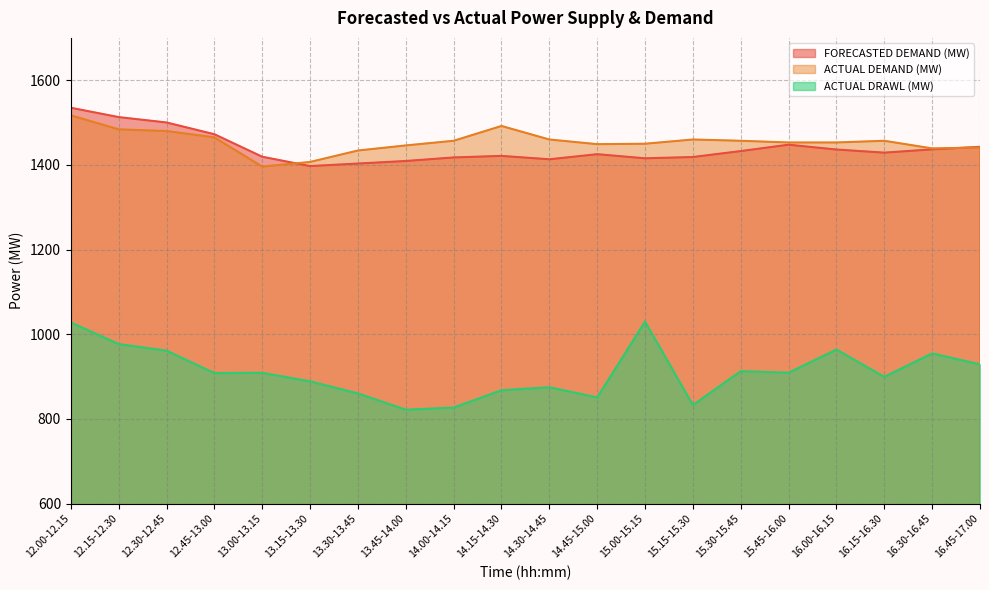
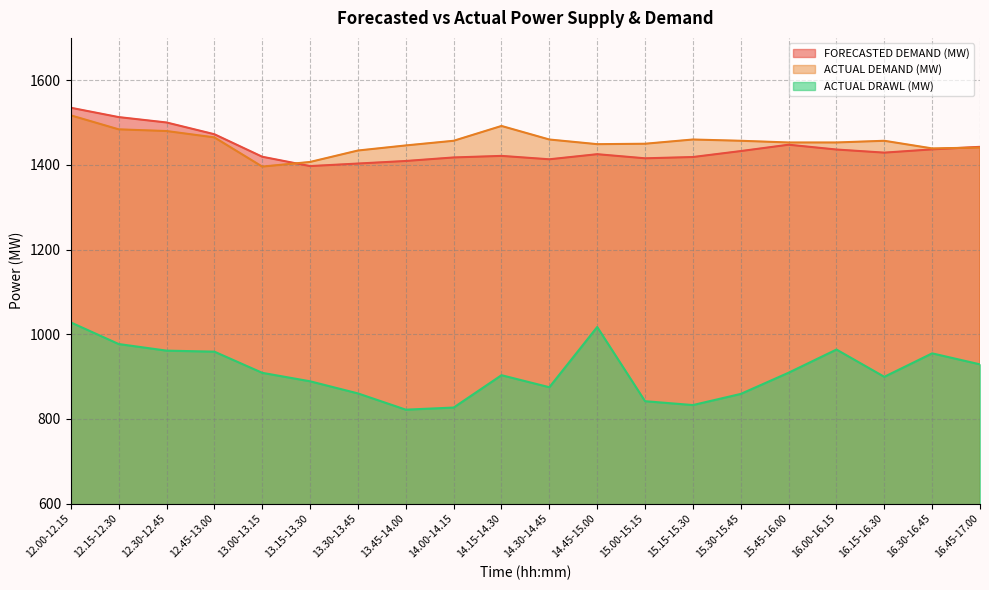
  {
    "ACTUAL DRAWL (MW)": {
      "12.00-12.15": 1030,
      "12.15-12.30": 980,
      "12.30-12.45": 960,
-     "12.45-13.00": 910,
+     "12.45-13.00": 960,
      "13.00-13.15": 910,
      "13.15-13.30": 890,
      "13.30-13.45": 860,
      "13.45-14.00": 820,
      "14.00-14.15": 830,
-     "14.15-14.30": 870,
+     "14.15-14.30": 900,
      "14.30-14.45": 880,
-     "14.45-15.00": 850,
-     "15.00-15.15": 1030,
+     "14.45-15.00": 1020,
+     "15.00-15.15": 840,
      "15.15-15.30": 830,
-     "15.30-15.45": 910,
+     "15.30-15.45": 860,
      "15.45-16.00": 910,
      "16.00-16.15": 960,
      "16.15-16.30": 900,
      "16.30-16.45": 960,
      "16.45-17.00": 930
    }
  }
